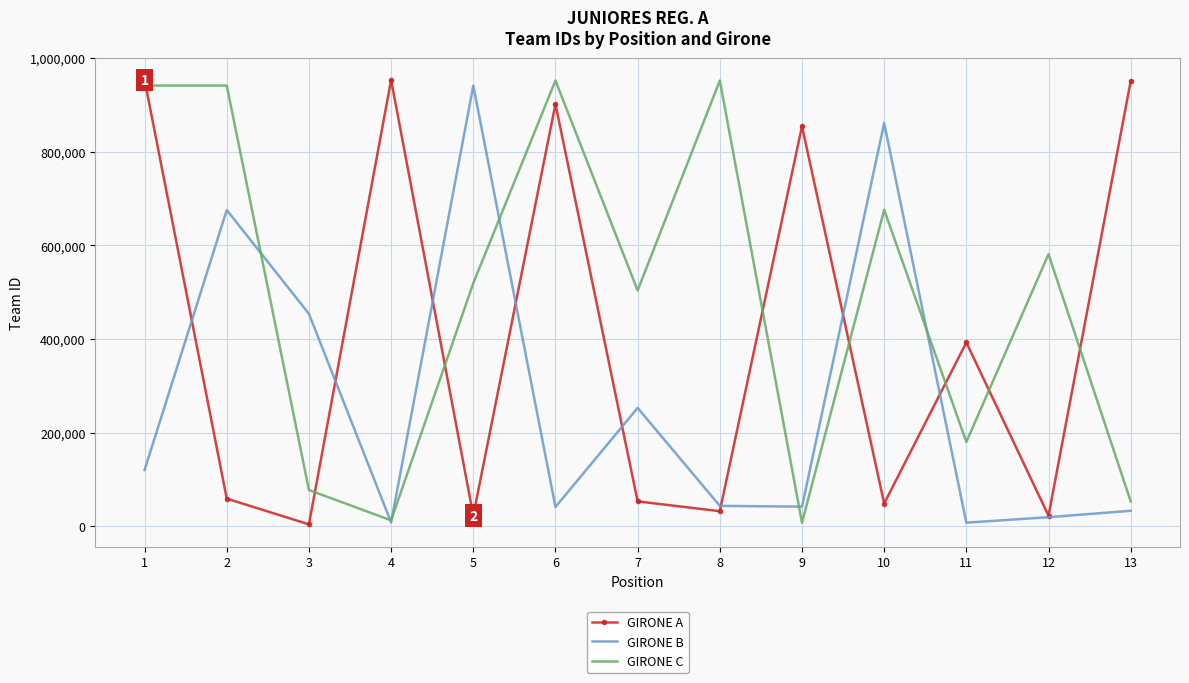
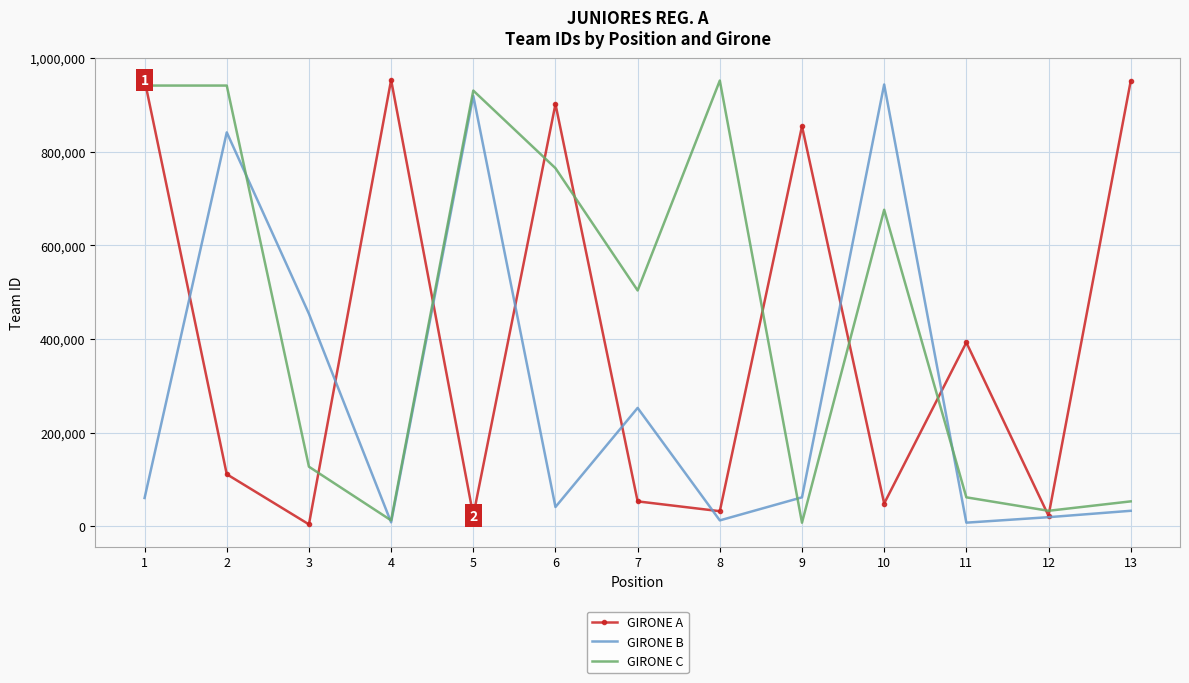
  {
    "GIRONE A": {
-     "2": "60,000",
+     "2": "110,000",
      "3": "0",
      "4": "950,000",
      "6": "900,000",
      "7": "50,000",
      "8": "30,000",
      "9": "850,000",
      "10": "50,000",
      "11": "390,000",
      "13": "950,000"
    },
    "GIRONE B": {
-     "1": "120,000",
-     "2": "680,000",
+     "1": "60,000",
+     "2": "840,000",
      "3": "450,000",
-     "5": "940,000",
+     "5": "920,000",
      "6": "40,000",
      "7": "250,000",
-     "8": "40,000",
-     "9": "40,000",
-     "10": "860,000",
+     "8": "10,000",
+     "9": "60,000",
+     "10": "940,000",
      "11": "10,000",
      "13": "30,000"
    },
    "GIRONE C": {
      "2": "940,000",
-     "3": "80,000",
-     "5": "520,000",
-     "6": "950,000",
+     "3": "130,000",
+     "5": "930,000",
+     "6": "760,000",
      "7": "500,000",
      "8": "950,000",
      "9": "10,000",
      "10": "680,000",
-     "11": "180,000",
-     "12": "580,000",
+     "11": "60,000",
+     "12": "30,000",
      "13": "50,000"
    }
  }
